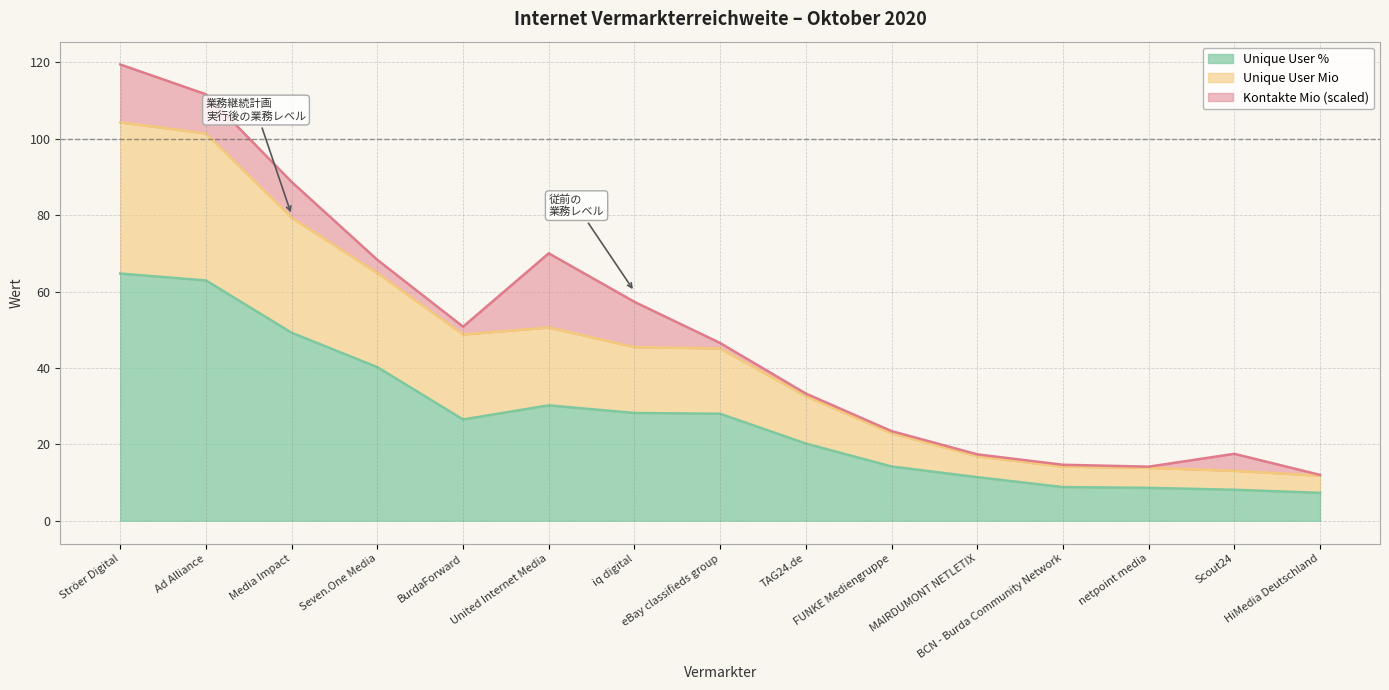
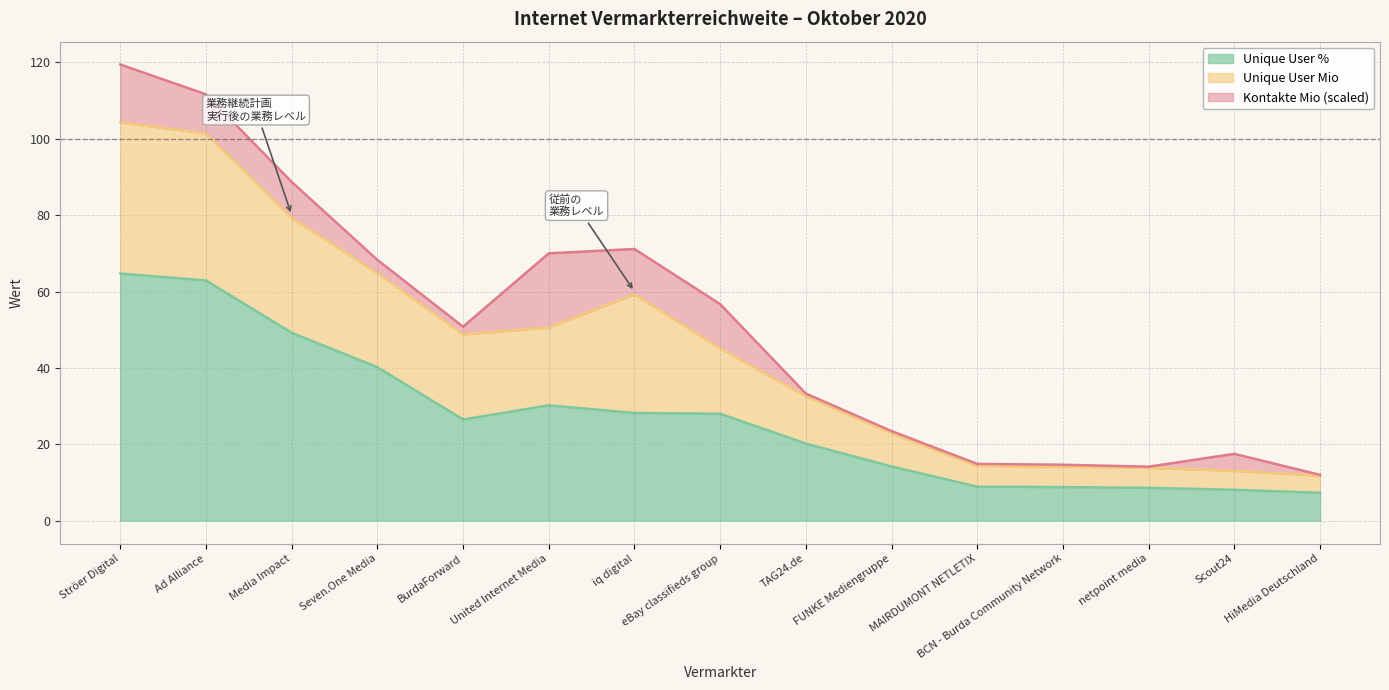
  {
    "Unique User %": {
      "Ströer Digital": 65,
      "Ad Alliance": 63,
      "Media Impact": 49,
      "Seven.One Media": 40,
      "BurdaForward": 27,
      "United Internet Media": 30,
      "iq digital": 28,
      "eBay classifieds group": 28,
      "TAG24.de": 20,
      "FUNKE Mediengruppe": 14,
-     "MAIRDUMONT NETLETIX": 11,
+     "MAIRDUMONT NETLETIX": 9,
      "BCN - Burda Community Network": 9,
      "netpoint media": 9,
      "Scout24": 8,
      "HiMedia Deutschland": 7
    },
    "Unique User Mio": {
      "Ströer Digital": 40,
      "Ad Alliance": 38,
      "Media Impact": 30,
      "Seven.One Media": 25,
      "BurdaForward": 22,
      "United Internet Media": 20,
-     "iq digital": 17,
+     "iq digital": 31,
      "eBay classifieds group": 17,
      "TAG24.de": 12,
      "Scout24": 5
    },
    "Kontakte Mio (scaled)": {
      "Ströer Digital": 15,
      "Ad Alliance": 10,
      "Media Impact": 9,
      "Seven.One Media": 3,
      "BurdaForward": 2,
      "United Internet Media": 19,
      "iq digital": 12,
-     "eBay classifieds group": 1,
+     "eBay classifieds group": 12,
      "TAG24.de": 1,
      "Scout24": 4
    }
  }
